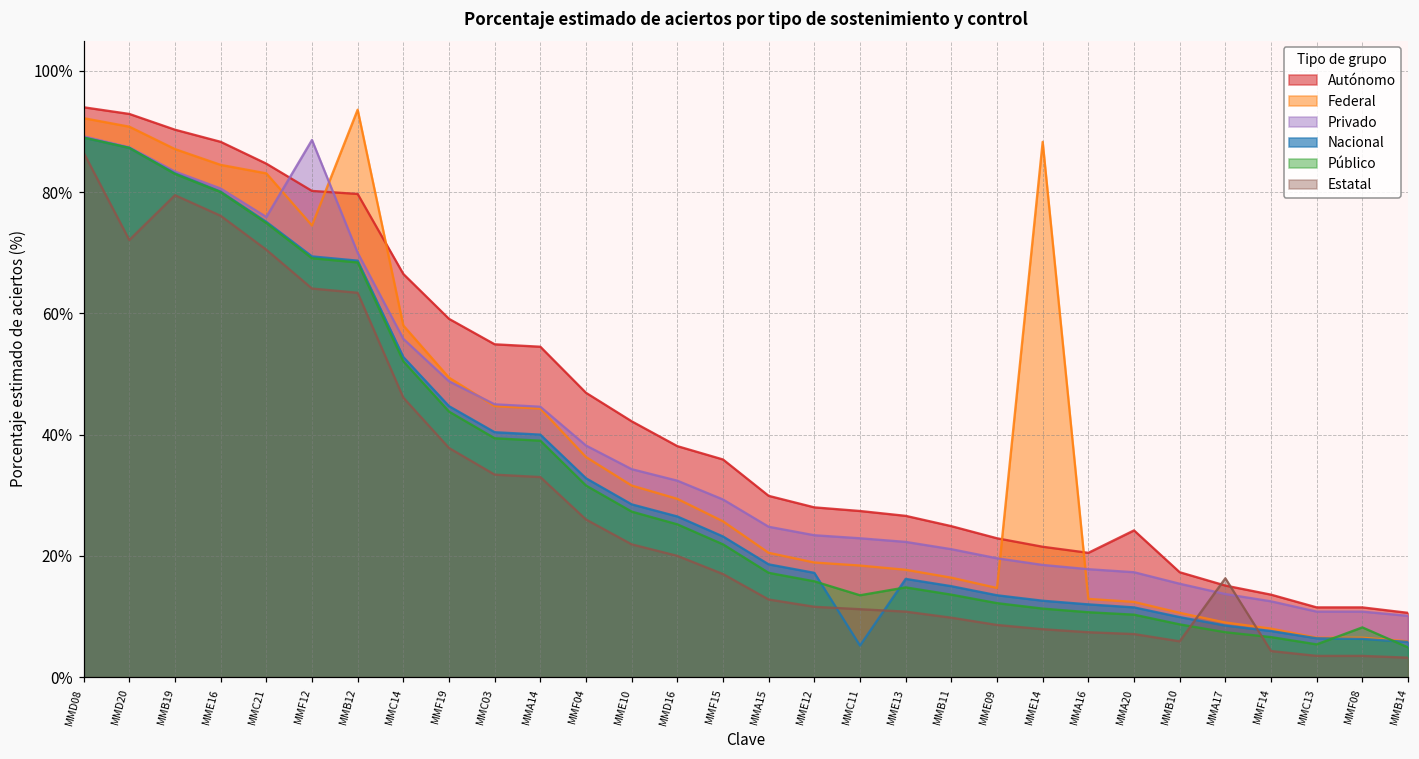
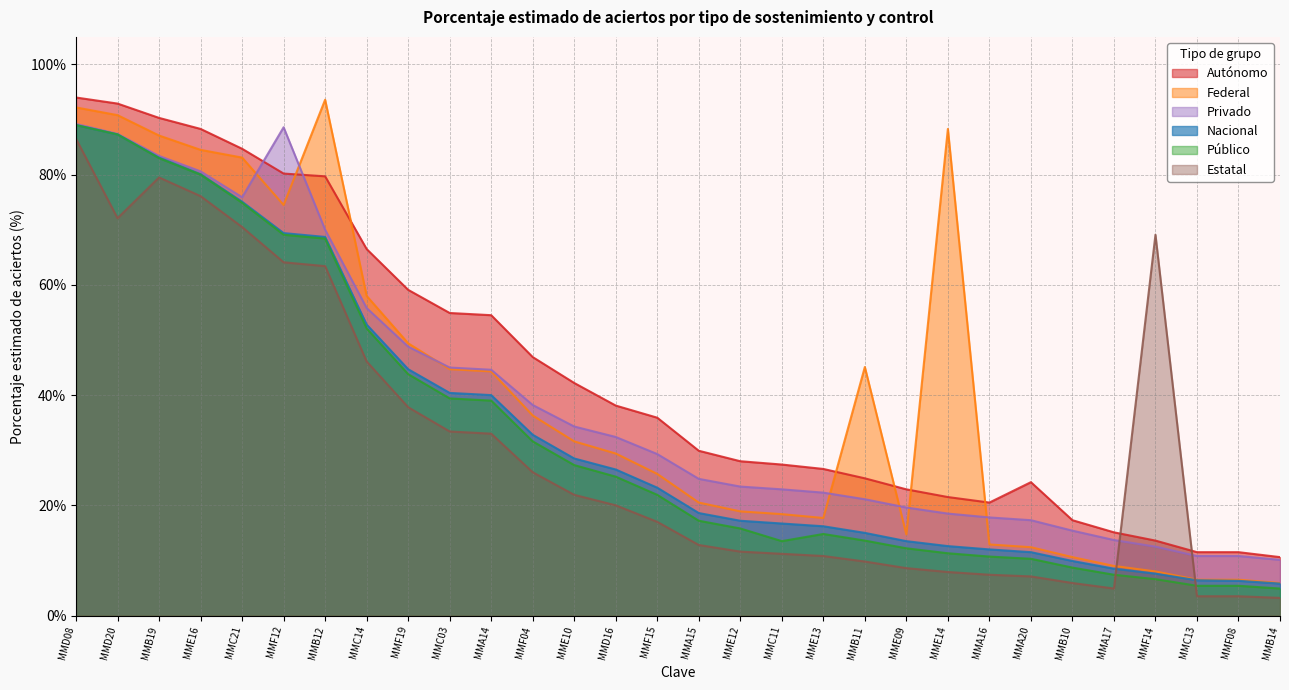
  {
    "Autónomo": {
      "MMD08": "94%",
      "MMD20": "93%",
      "MMB19": "90%",
      "MME16": "88%",
      "MMC21": "85%",
      "MMF12": "80%",
      "MMB12": "80%",
      "MMC14": "67%",
      "MMF19": "59%",
      "MMC03": "55%",
      "MMA14": "55%",
      "MMF04": "47%",
      "MME10": "42%",
      "MMD16": "38%",
      "MMF15": "36%",
      "MMA15": "30%",
      "MME12": "28%",
      "MMC11": "27%",
      "MME13": "27%",
      "MMB11": "25%",
      "MME09": "23%",
      "MME14": "22%",
      "MMA16": "21%",
      "MMA20": "24%",
      "MMB10": "17%",
      "MMA17": "15%",
      "MMF14": "14%",
      "MMC13": "12%",
      "MMF08": "12%",
      "MMB14": "11%"
    },
    "Federal": {
      "MMD08": "92%",
      "MMD20": "91%",
      "MMB19": "87%",
      "MME16": "85%",
      "MMC21": "83%",
      "MMF12": "75%",
      "MMB12": "94%",
      "MMC14": "58%",
      "MMF19": "49%",
      "MMF04": "36%",
      "MME10": "32%",
      "MMD16": "29%",
      "MMF15": "26%",
      "MMA15": "21%",
      "MME12": "19%",
      "MMC11": "18%",
      "MME13": "18%",
-     "MMB11": "16%",
+     "MMB11": "45%",
      "MME09": "15%",
      "MME14": "88%",
      "MMA16": "13%",
      "MMA20": "12%",
      "MMB10": "11%",
      "MMA17": "9%"
    },
    "Privado": {
      "MME16": "81%",
      "MMC21": "76%",
      "MMF12": "89%",
      "MMB12": "70%",
      "MMC14": "56%",
      "MMF19": "49%",
      "MMF04": "38%",
      "MME10": "34%",
      "MMD16": "32%",
      "MMF15": "29%",
      "MMA15": "25%",
      "MME12": "23%",
      "MMC11": "23%",
      "MME13": "22%",
      "MMB11": "21%",
      "MME09": "20%",
      "MME14": "19%",
      "MMA16": "18%",
      "MMA20": "17%",
      "MMB10": "15%",
      "MMA17": "14%",
      "MMF14": "13%",
      "MMC13": "11%",
      "MMF08": "11%",
      "MMB14": "10%"
    },
    "Nacional": {
      "MMC14": "53%",
      "MMF19": "45%",
      "MMC03": "40%",
      "MMA14": "40%",
      "MMF04": "33%",
      "MME10": "29%",
      "MMD16": "27%",
      "MMF15": "23%",
      "MMA15": "19%",
      "MME12": "17%",
-     "MMC11": "5%",
+     "MMC11": "17%",
      "MME13": "16%",
      "MMB11": "15%",
      "MME09": "14%",
      "MME14": "13%",
      "MMA16": "12%",
      "MMA20": "12%",
      "MMB10": "10%",
      "MMA17": "9%"
    },
    "Público": {
      "MMC14": "52%",
      "MMF19": "44%",
      "MMC03": "39%",
      "MMA14": "39%",
      "MMF04": "32%",
      "MME10": "27%",
      "MMD16": "25%",
      "MMF15": "22%",
      "MMA15": "17%",
      "MME12": "16%",
      "MMC11": "14%",
      "MME13": "15%",
      "MMB11": "14%",
      "MME09": "12%",
      "MME14": "11%",
      "MMA16": "11%",
      "MMA20": "10%",
      "MMB10": "9%",
      "MMA17": "7%",
      "MMF14": "7%",
      "MMC13": "5%",
-     "MMF08": "8%",
+     "MMF08": "5%",
      "MMB14": "5%"
    },
    "Estatal": {
      "MMD08": "87%",
      "MMD20": "72%",
      "MMB19": "80%",
      "MME16": "76%",
      "MMC21": "71%",
      "MMF12": "64%",
      "MMB12": "63%",
      "MMC14": "46%",
      "MMF19": "38%",
      "MMC03": "33%",
      "MMA14": "33%",
      "MMF04": "26%",
      "MME10": "22%",
      "MMD16": "20%",
      "MMF15": "17%",
      "MMA15": "13%",
      "MME12": "12%",
      "MMC11": "11%",
      "MME13": "11%",
      "MMB11": "10%",
      "MME09": "9%",
      "MME14": "8%",
      "MMA16": "7%",
      "MMA20": "7%",
      "MMB10": "6%",
-     "MMA17": "16%",
-     "MMF14": "4%",
+     "MMA17": "5%",
+     "MMF14": "69%",
      "MMC13": "4%",
      "MMF08": "4%",
      "MMB14": "3%"
    }
  }
